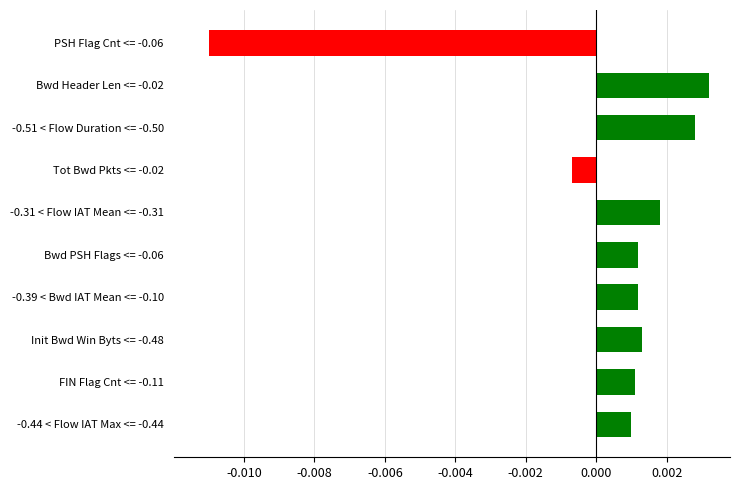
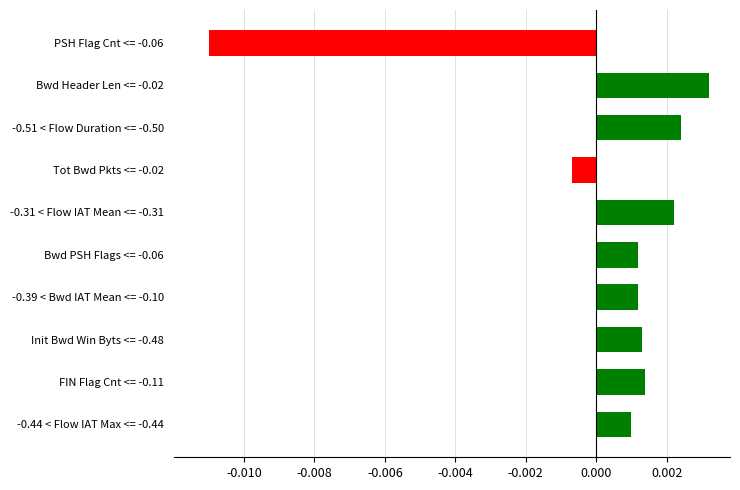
  {
    "PSH Flag Cnt <= -0.06": -0.0110,
    "Bwd Header Len <= -0.02": 0.0032,
-   "-0.51 < Flow Duration <= -0.50": 0.0028,
+   "-0.51 < Flow Duration <= -0.50": 0.0024,
    "Tot Bwd Pkts <= -0.02": -0.0007,
-   "-0.31 < Flow IAT Mean <= -0.31": 0.0018,
+   "-0.31 < Flow IAT Mean <= -0.31": 0.0022,
    "Bwd PSH Flags <= -0.06": 0.0012,
    "-0.39 < Bwd IAT Mean <= -0.10": 0.0012,
    "Init Bwd Win Byts <= -0.48": 0.0013,
-   "FIN Flag Cnt <= -0.11": 0.0011,
+   "FIN Flag Cnt <= -0.11": 0.0014,
    "-0.44 < Flow IAT Max <= -0.44": 0.0010
  }
